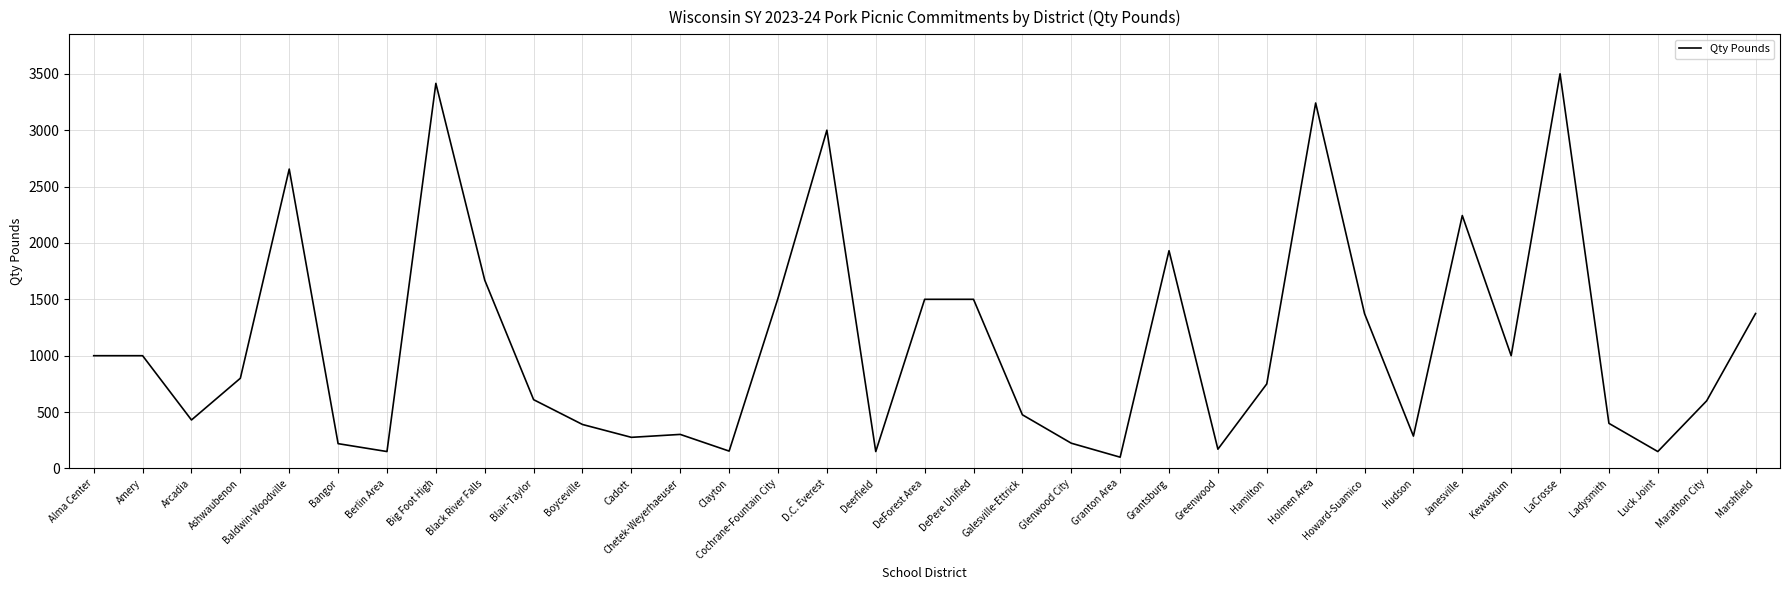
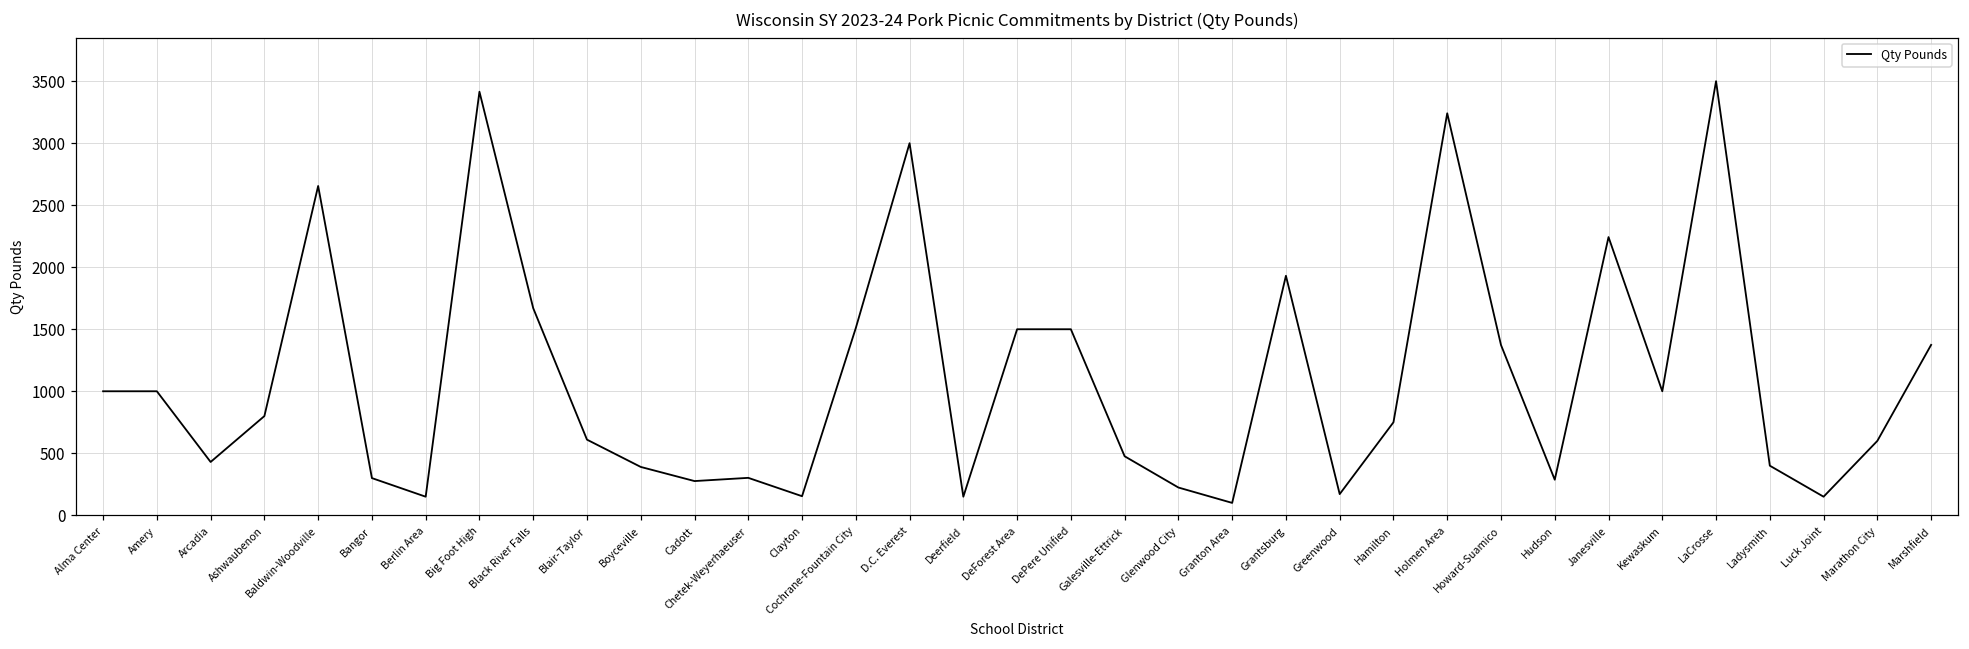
  {
    "Alma Center": 1000,
    "Amery": 1000,
    "Arcadia": 430,
    "Ashwaubenon": 800,
    "Baldwin-Woodville": 2660,
-   "Bangor": 220,
+   "Bangor": 300,
    "Berlin Area": 150,
    "Big Foot High": 3420,
    "Black River Falls": 1670,
    "Blair-Taylor": 610,
    "Boyceville": 390,
    "Cadott": 280,
    "Chetek-Weyerhaeuser": 300,
    "Clayton": 150,
    "Cochrane-Fountain City": 1510,
    "D.C. Everest": 3000,
    "Deerfield": 150,
    "DeForest Area": 1500,
    "DePere Unified": 1500,
    "Galesville-Ettrick": 480,
    "Glenwood City": 220,
    "Granton Area": 100,
    "Grantsburg": 1930,
    "Greenwood": 170,
    "Hamilton": 750,
    "Holmen Area": 3240,
    "Howard-Suamico": 1370,
    "Hudson": 290,
    "Janesville": 2240,
    "Kewaskum": 1000,
    "LaCrosse": 3500,
    "Ladysmith": 400,
    "Luck Joint": 150,
    "Marathon City": 600,
    "Marshfield": 1370
  }
